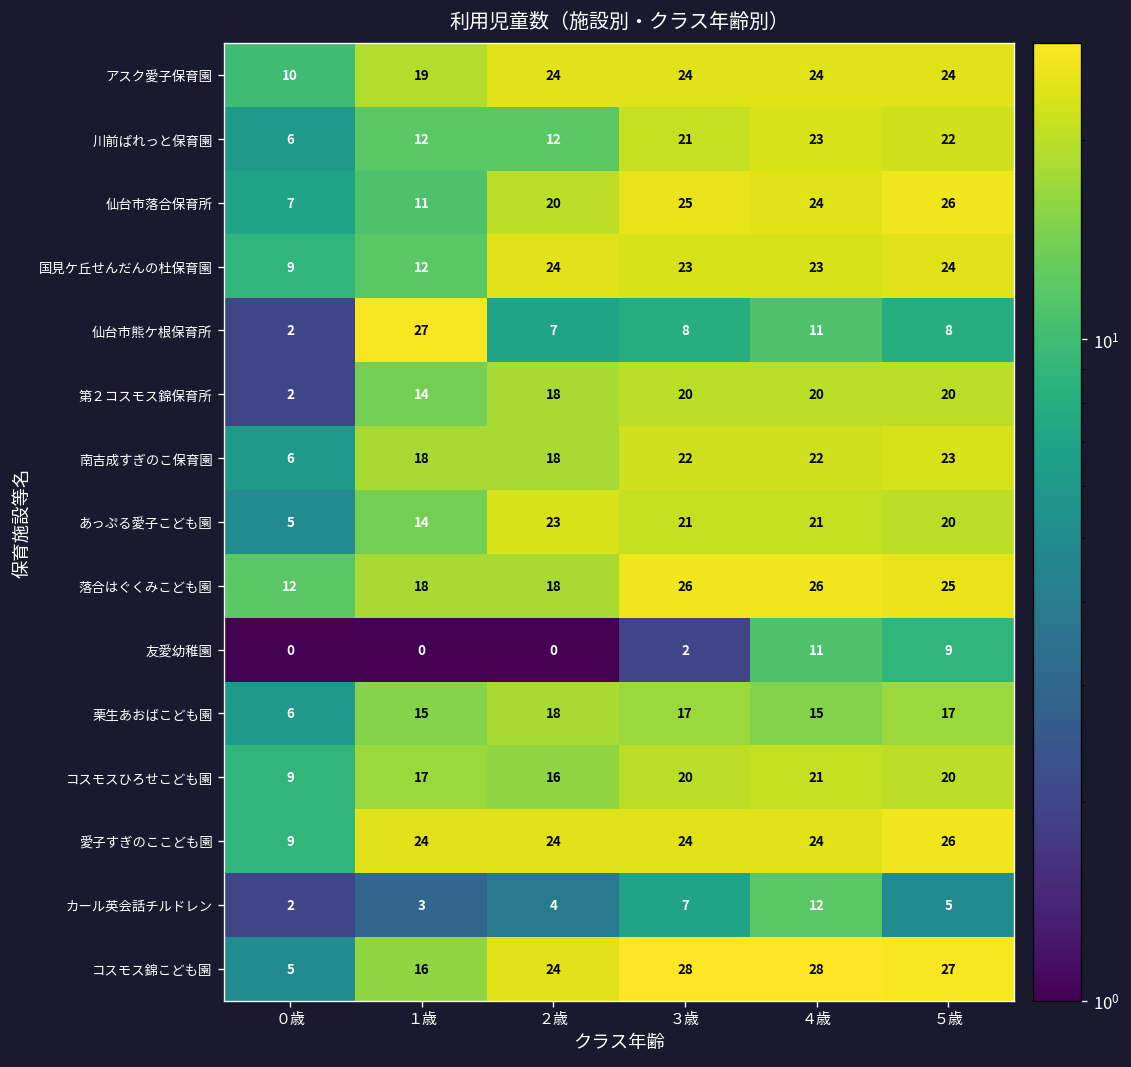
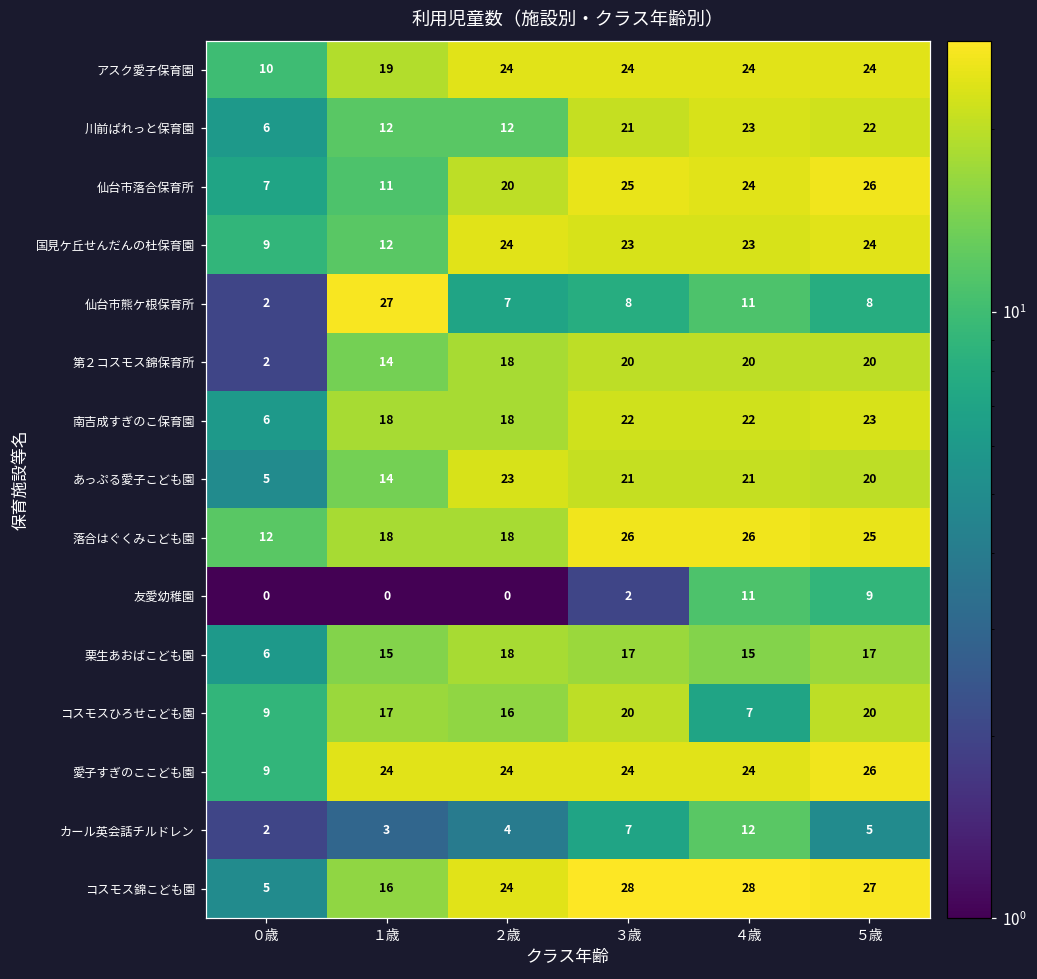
  {
    "アスク愛子保育園": {
      "０歳": 10,
      "１歳": 19,
      "２歳": 24,
      "３歳": 24,
      "４歳": 24,
      "５歳": 24
    },
    "川前ぱれっと保育園": {
      "０歳": 6,
      "１歳": 12,
      "２歳": 12,
      "３歳": 21,
      "４歳": 23,
      "５歳": 22
    },
    "仙台市落合保育所": {
      "０歳": 7,
      "１歳": 11,
      "２歳": 20,
      "３歳": 25,
      "４歳": 24,
      "５歳": 26
    },
    "国見ケ丘せんだんの杜保育園": {
      "０歳": 9,
      "１歳": 12,
      "２歳": 24,
      "３歳": 23,
      "４歳": 23,
      "５歳": 24
    },
    "仙台市熊ケ根保育所": {
      "０歳": 2,
      "１歳": 27,
      "２歳": 7,
      "３歳": 8,
      "４歳": 11,
      "５歳": 8
    },
    "第２コスモス錦保育所": {
      "０歳": 2,
      "１歳": 14,
      "２歳": 18,
      "３歳": 20,
      "４歳": 20,
      "５歳": 20
    },
    "南吉成すぎのこ保育園": {
      "０歳": 6,
      "１歳": 18,
      "２歳": 18,
      "３歳": 22,
      "４歳": 22,
      "５歳": 23
    },
    "あっぷる愛子こども園": {
      "０歳": 5,
      "１歳": 14,
      "２歳": 23,
      "３歳": 21,
      "４歳": 21,
      "５歳": 20
    },
    "落合はぐくみこども園": {
      "０歳": 12,
      "１歳": 18,
      "２歳": 18,
      "３歳": 26,
      "４歳": 26,
      "５歳": 25
    },
    "友愛幼稚園": {
      "０歳": 0,
      "１歳": 0,
      "２歳": 0,
      "３歳": 2,
      "４歳": 11,
      "５歳": 9
    },
    "栗生あおばこども園": {
      "０歳": 6,
      "１歳": 15,
      "２歳": 18,
      "３歳": 17,
      "４歳": 15,
      "５歳": 17
    },
    "コスモスひろせこども園": {
      "０歳": 9,
      "１歳": 17,
      "２歳": 16,
      "３歳": 20,
-     "４歳": 21,
+     "４歳": 7,
      "５歳": 20
    },
    "愛子すぎのここども園": {
      "０歳": 9,
      "１歳": 24,
      "２歳": 24,
      "３歳": 24,
      "４歳": 24,
      "５歳": 26
    },
    "カール英会話チルドレン": {
      "０歳": 2,
      "１歳": 3,
      "２歳": 4,
      "３歳": 7,
      "４歳": 12,
      "５歳": 5
    },
    "コスモス錦こども園": {
      "０歳": 5,
      "１歳": 16,
      "２歳": 24,
      "３歳": 28,
      "４歳": 28,
      "５歳": 27
    }
  }
